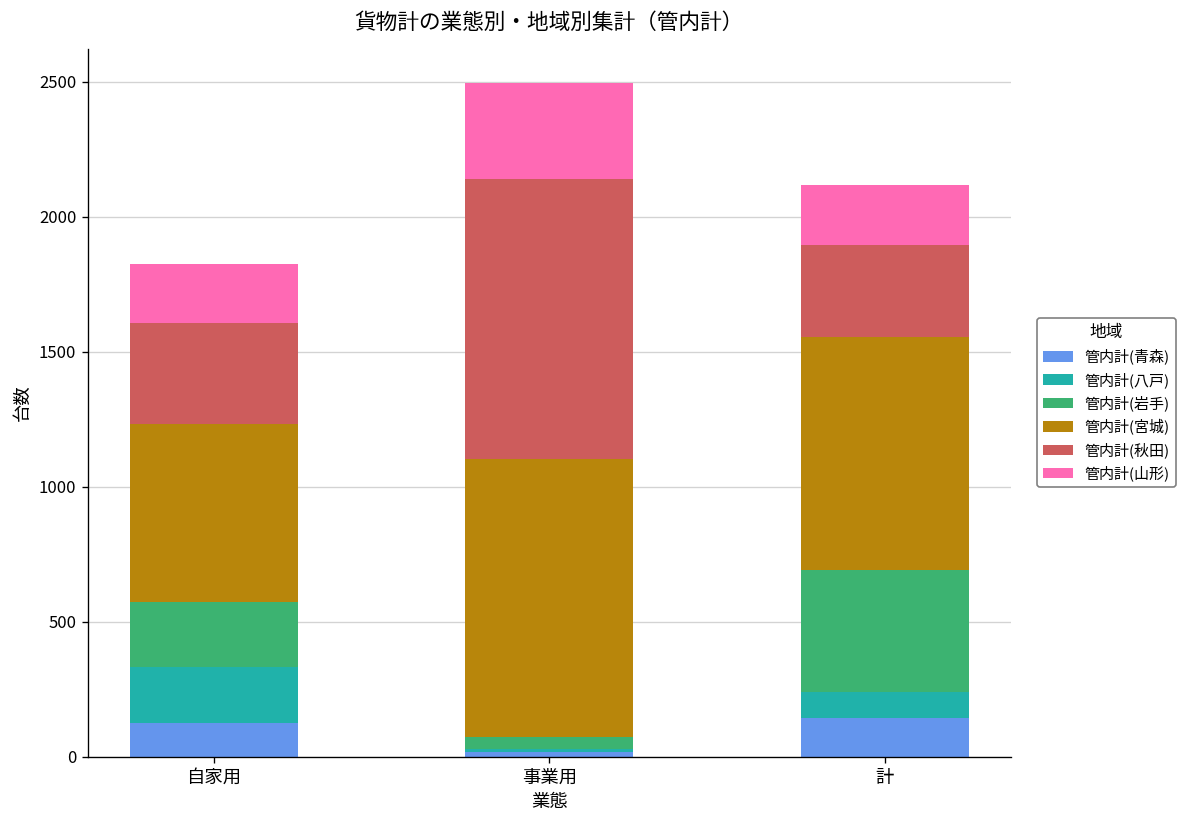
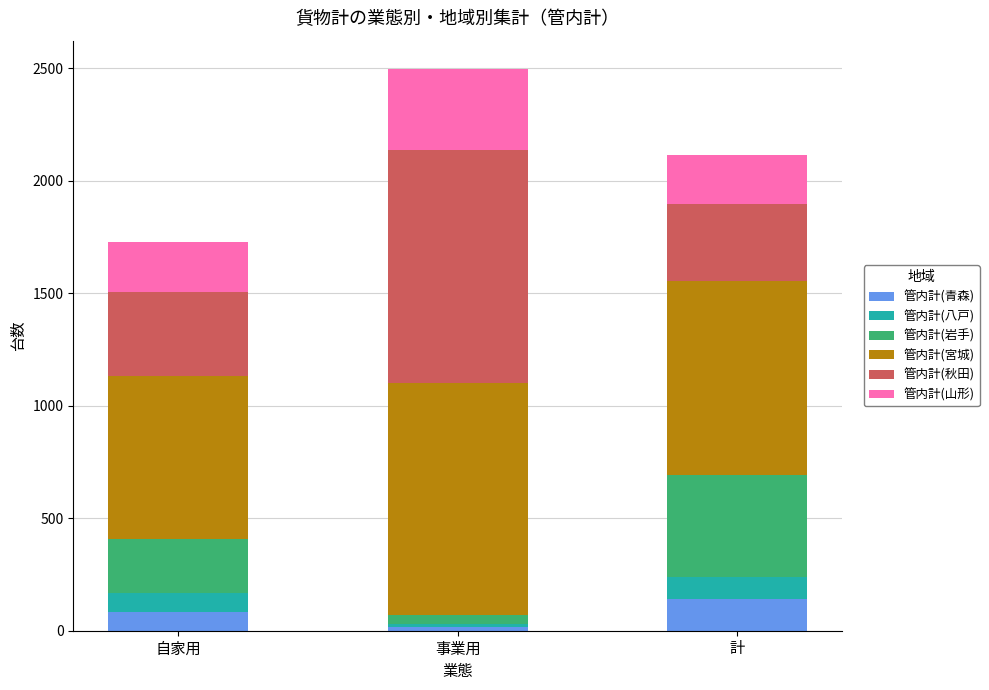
  {
    "管内計(青森)": {
-     "自家用": 130,
+     "自家用": 80,
      "事業用": 20,
      "計": 140
    },
    "管内計(八戸)": {
-     "自家用": 210,
+     "自家用": 90,
      "計": 100
    },
    "管内計(岩手)": {
      "自家用": 240,
      "事業用": 40,
      "計": 450
    },
    "管内計(宮城)": {
-     "自家用": 660,
+     "自家用": 720,
      "事業用": 1030,
      "計": 860
    },
    "管内計(秋田)": {
      "自家用": 380,
      "事業用": 1040,
      "計": 340
    },
    "管内計(山形)": {
      "自家用": 220,
      "事業用": 360,
      "計": 220
    }
  }
